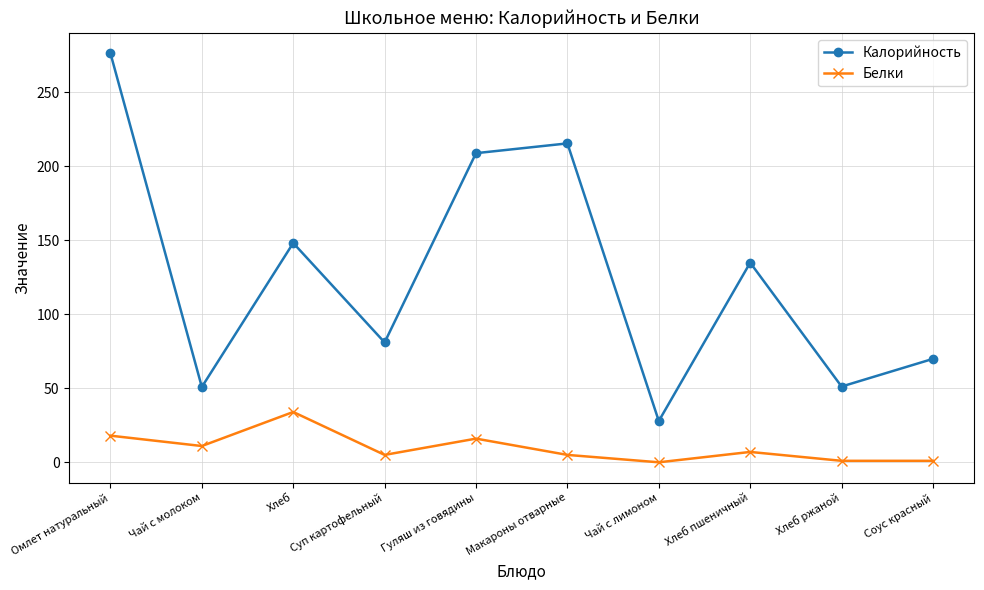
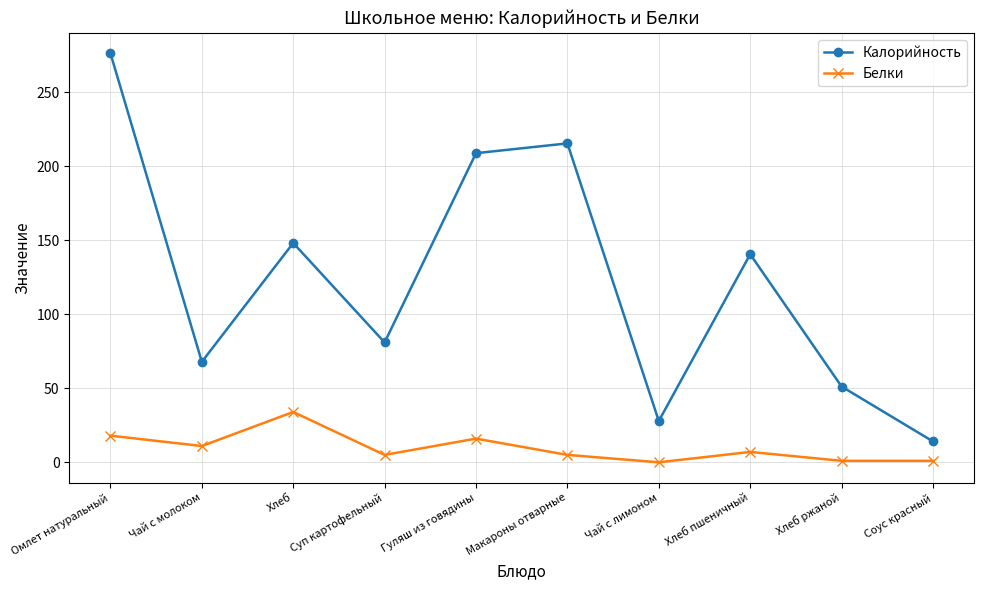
  {
    "Калорийность": {
      "Омлет натуральный": 276,
-     "Чай с молоком": 51,
+     "Чай с молоком": 68,
      "Хлеб": 148,
      "Суп картофельный": 81,
      "Гуляш из говядины": 209,
      "Макароны отварные": 216,
      "Чай с лимоном": 28,
-     "Хлеб пшеничный": 135,
+     "Хлеб пшеничный": 141,
      "Хлеб ржаной": 51,
-     "Соус красный": 70
+     "Соус красный": 14
    },
    "Белки": {
      "Омлет натуральный": 18,
      "Чай с молоком": 11,
      "Хлеб": 34,
      "Суп картофельный": 5,
      "Гуляш из говядины": 16,
      "Макароны отварные": 5,
      "Чай с лимоном": 0,
      "Хлеб пшеничный": 7,
      "Хлеб ржаной": 1,
      "Соус красный": 1
    }
  }
